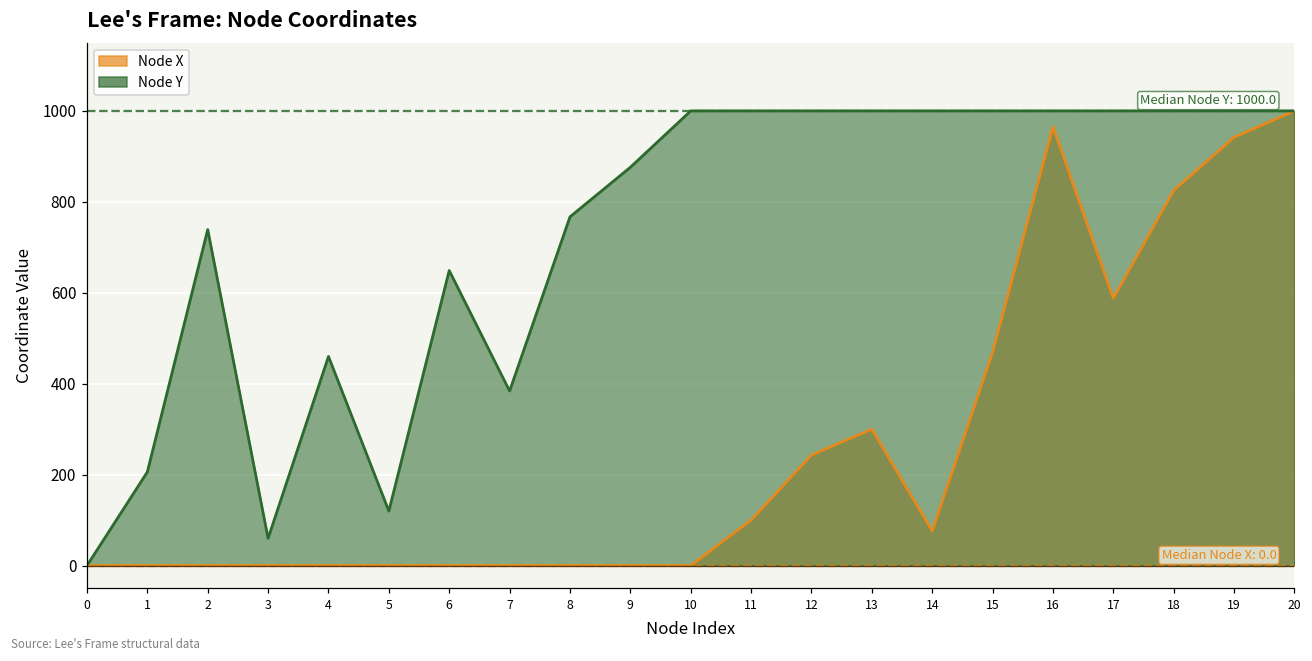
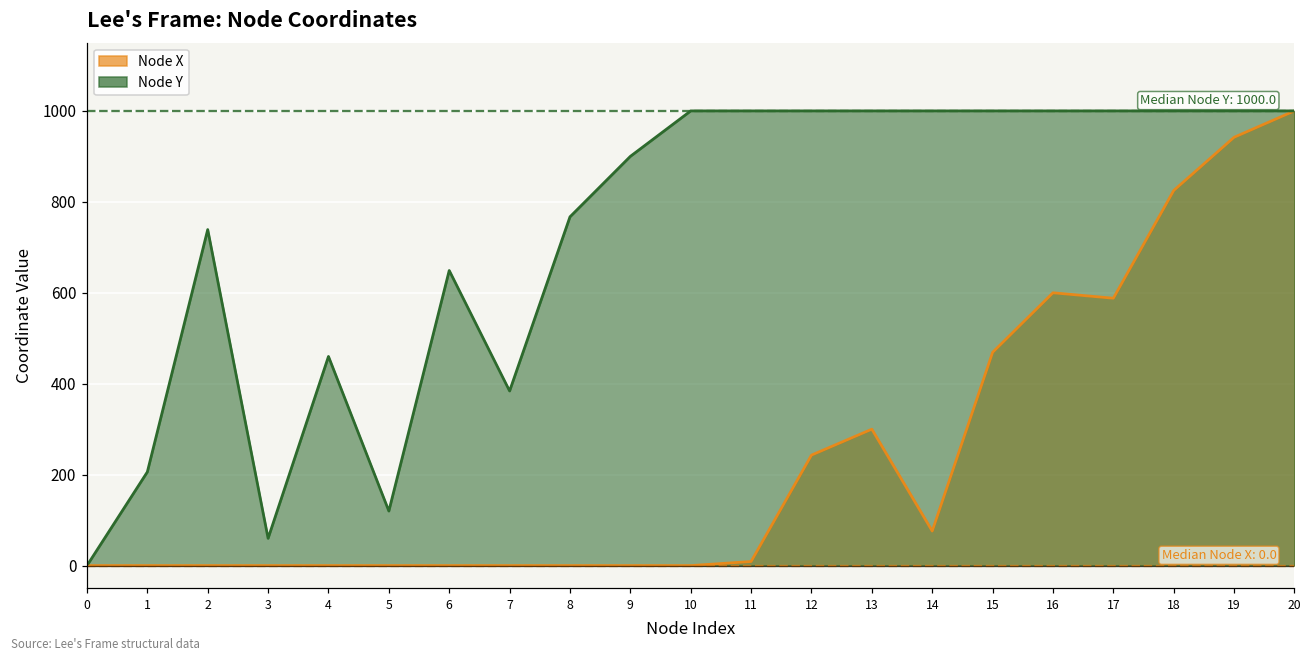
  {
    "Node X": {
      "1": 0,
      "2": 0,
      "3": 0,
      "4": 0,
      "5": 0,
      "6": 0,
      "7": 0,
      "8": 0,
      "9": 0,
      "10": 0,
-     "11": 100,
+     "11": 10,
      "12": 240,
      "13": 300,
      "14": 80,
      "15": 470,
-     "16": 970,
+     "16": 600,
      "17": 590,
      "18": 830,
      "19": 940
    },
    "Node Y": {
      "1": 210,
      "2": 740,
      "3": 60,
      "4": 460,
      "5": 120,
      "6": 650,
      "7": 380,
      "8": 770,
-     "9": 880,
+     "9": 900,
      "10": 1000,
      "11": 1000,
      "12": 1000,
      "13": 1000,
      "14": 1000,
      "15": 1000,
      "16": 1000,
      "17": 1000
    }
  }
